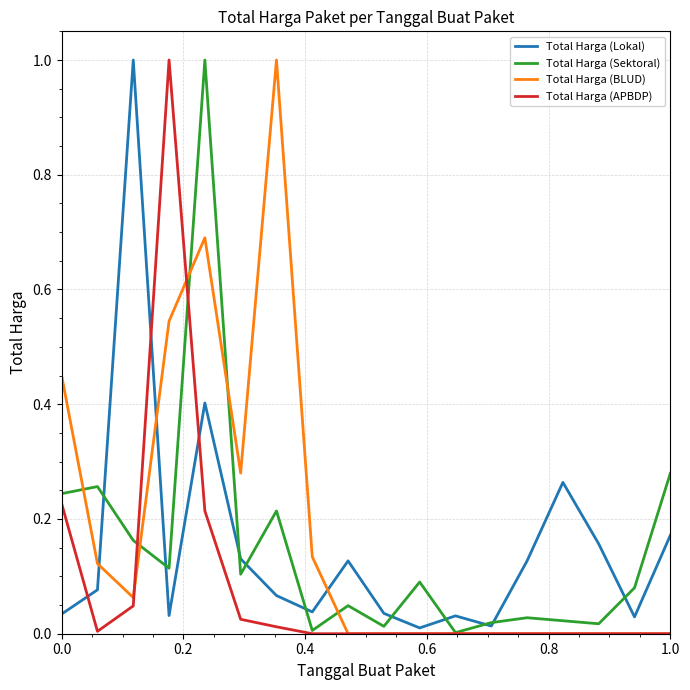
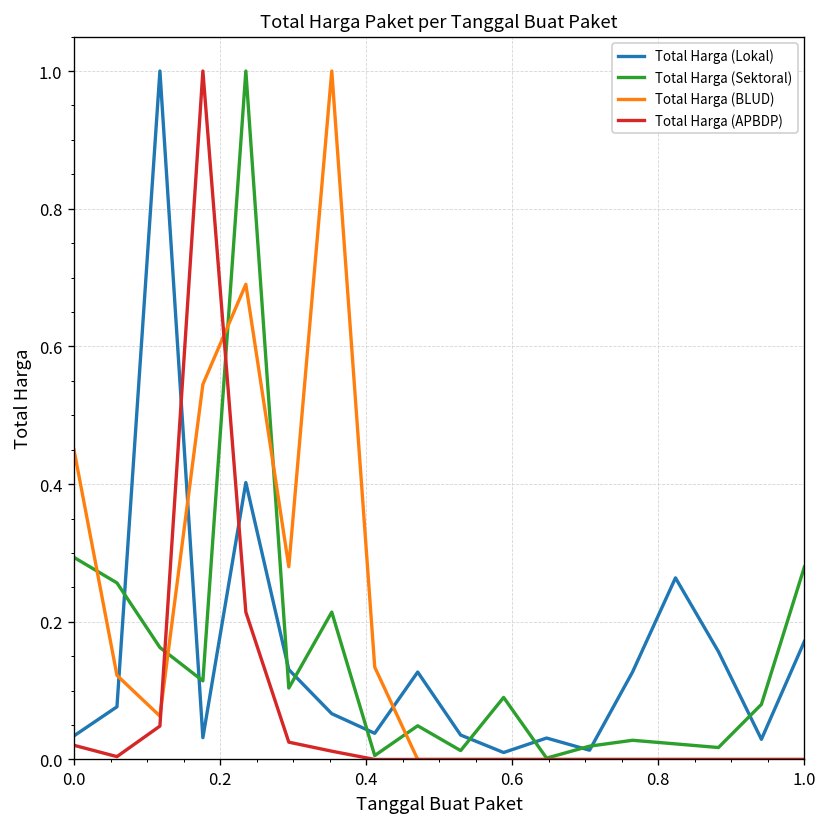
  {
    "Total Harga (Lokal)": {
      "0.0": 0.03,
      "1.0": 0.17
    },
    "Total Harga (Sektoral)": {
-     "0.0": 0.24,
+     "0.0": 0.29,
      "1.0": 0.28
    },
    "Total Harga (BLUD)": {
      "0.0": 0.45
    },
    "Total Harga (APBDP)": {
-     "0.0": 0.23
+     "0.0": 0.02
    }
  }
